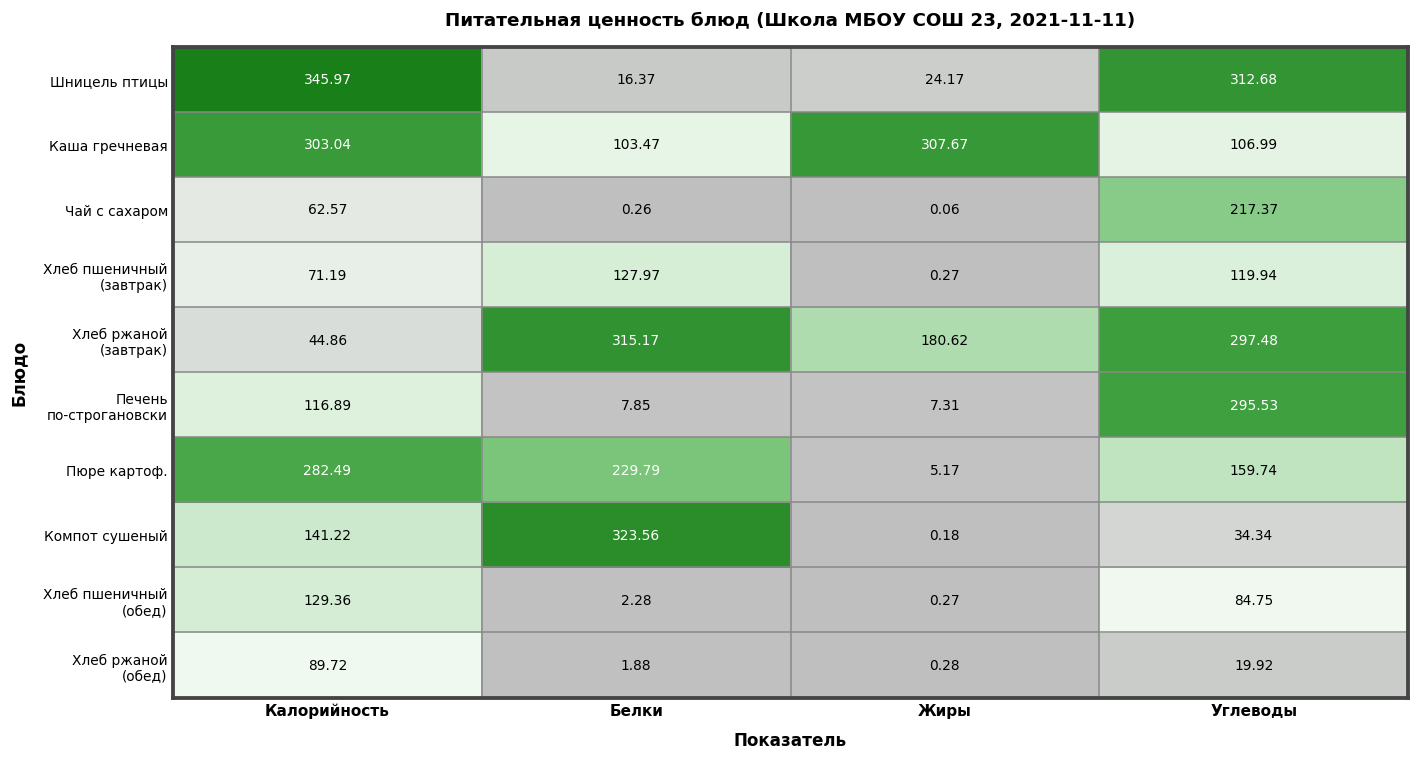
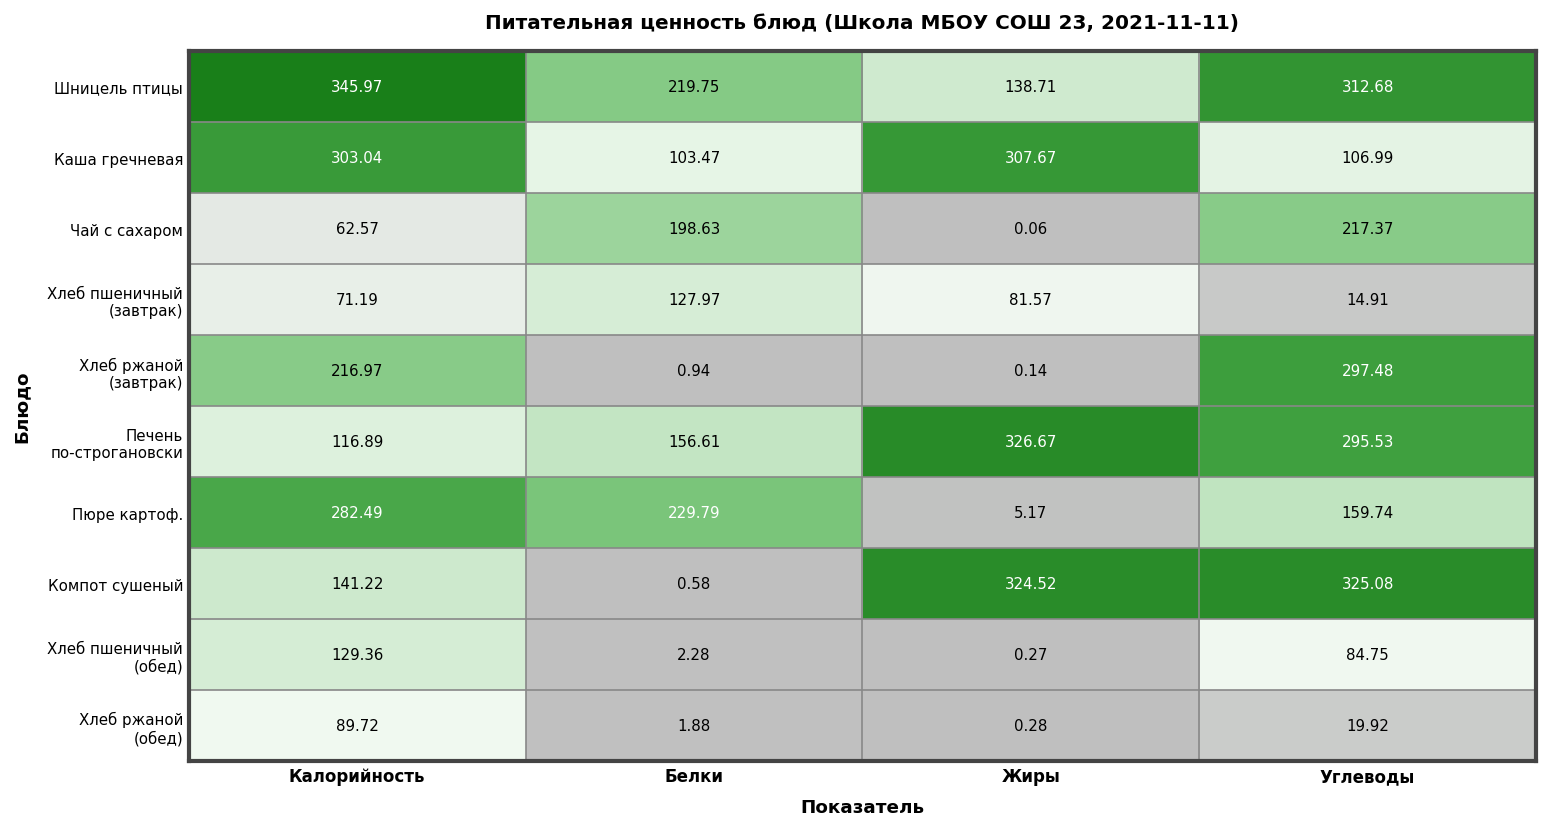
  {
    "Шницель птицы": {
      "Калорийность": 345.97,
-     "Белки": 16.37,
-     "Жиры": 24.17,
+     "Белки": 219.75,
+     "Жиры": 138.71,
      "Углеводы": 312.68
    },
    "Каша гречневая": {
      "Калорийность": 303.04,
      "Белки": 103.47,
      "Жиры": 307.67,
      "Углеводы": 106.99
    },
    "Чай с сахаром": {
      "Калорийность": 62.57,
-     "Белки": 0.26,
+     "Белки": 198.63,
      "Жиры": 0.06,
      "Углеводы": 217.37
    },
    "Хлеб пшеничный (завтрак)": {
      "Калорийность": 71.19,
      "Белки": 127.97,
-     "Жиры": 0.27,
-     "Углеводы": 119.94
+     "Жиры": 81.57,
+     "Углеводы": 14.91
    },
    "Хлеб ржаной (завтрак)": {
-     "Калорийность": 44.86,
-     "Белки": 315.17,
-     "Жиры": 180.62,
+     "Калорийность": 216.97,
+     "Белки": 0.94,
+     "Жиры": 0.14,
      "Углеводы": 297.48
    },
    "Печень по-строгановски": {
      "Калорийность": 116.89,
-     "Белки": 7.85,
-     "Жиры": 7.31,
+     "Белки": 156.61,
+     "Жиры": 326.67,
      "Углеводы": 295.53
    },
    "Пюре картоф.": {
      "Калорийность": 282.49,
      "Белки": 229.79,
      "Жиры": 5.17,
      "Углеводы": 159.74
    },
    "Компот сушеный": {
      "Калорийность": 141.22,
-     "Белки": 323.56,
-     "Жиры": 0.18,
-     "Углеводы": 34.34
+     "Белки": 0.58,
+     "Жиры": 324.52,
+     "Углеводы": 325.08
    },
    "Хлеб пшеничный (обед)": {
      "Калорийность": 129.36,
      "Белки": 2.28,
      "Жиры": 0.27,
      "Углеводы": 84.75
    },
    "Хлеб ржаной (обед)": {
      "Калорийность": 89.72,
      "Белки": 1.88,
      "Жиры": 0.28,
      "Углеводы": 19.92
    }
  }
